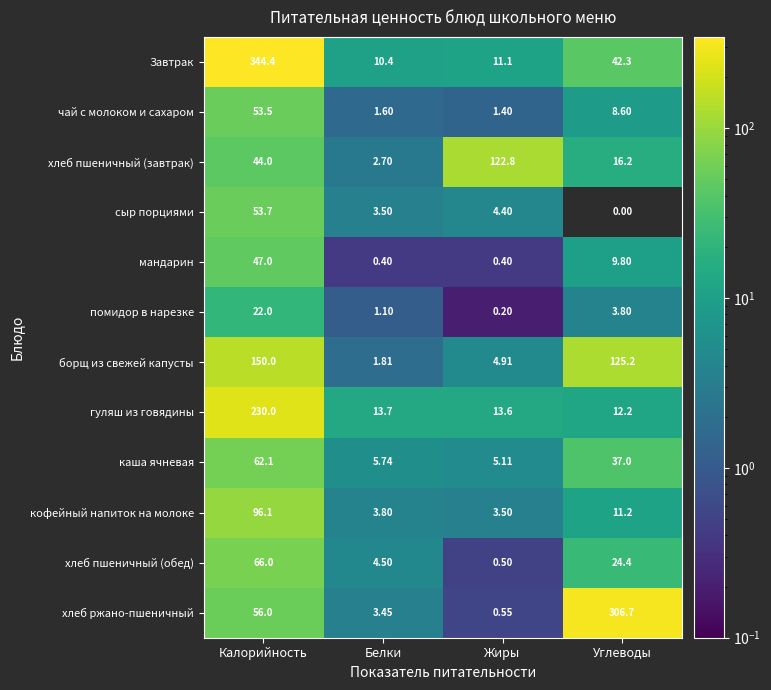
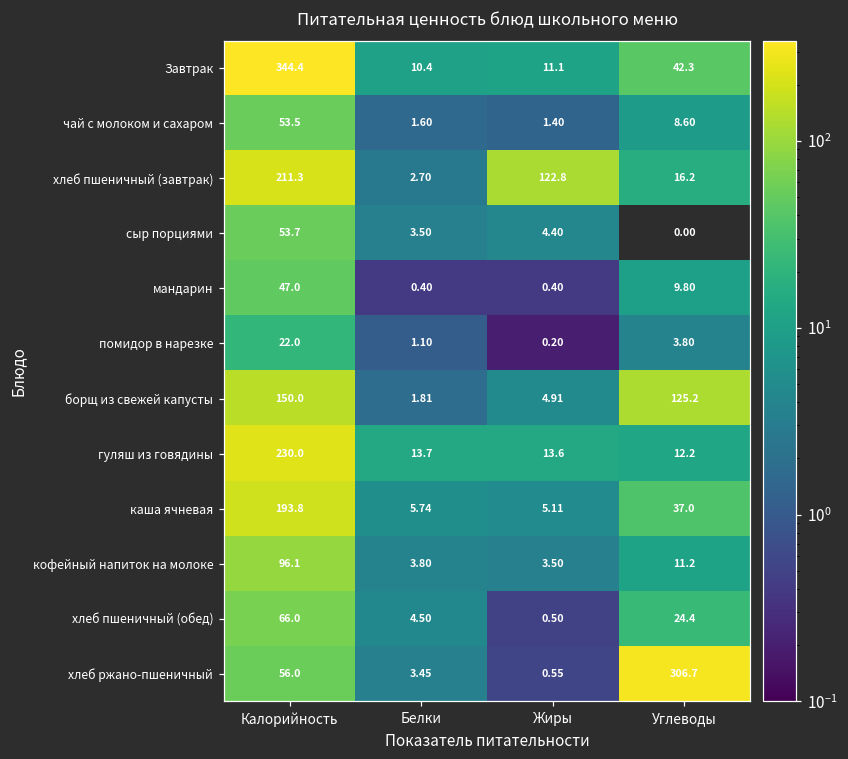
  {
    "Завтрак": {
      "Калорийность": 344.4,
      "Белки": 10.4,
      "Жиры": 11.1,
      "Углеводы": 42.3
    },
    "чай с молоком и сахаром": {
      "Калорийность": 53.5,
      "Белки": 1.60,
      "Жиры": 1.40,
      "Углеводы": 8.60
    },
    "хлеб пшеничный (завтрак)": {
-     "Калорийность": 44.0,
+     "Калорийность": 211.3,
      "Белки": 2.70,
      "Жиры": 122.8,
      "Углеводы": 16.2
    },
    "сыр порциями": {
      "Калорийность": 53.7,
      "Белки": 3.50,
      "Жиры": 4.40,
      "Углеводы": 0.00
    },
    "мандарин": {
      "Калорийность": 47.0,
      "Белки": 0.40,
      "Жиры": 0.40,
      "Углеводы": 9.80
    },
    "помидор в нарезке": {
      "Калорийность": 22.0,
      "Белки": 1.10,
      "Жиры": 0.20,
      "Углеводы": 3.80
    },
    "борщ из свежей капусты": {
      "Калорийность": 150.0,
      "Белки": 1.81,
      "Жиры": 4.91,
      "Углеводы": 125.2
    },
    "гуляш из говядины": {
      "Калорийность": 230.0,
      "Белки": 13.7,
      "Жиры": 13.6,
      "Углеводы": 12.2
    },
    "каша ячневая": {
-     "Калорийность": 62.1,
+     "Калорийность": 193.8,
      "Белки": 5.74,
      "Жиры": 5.11,
      "Углеводы": 37.0
    },
    "кофейный напиток на молоке": {
      "Калорийность": 96.1,
      "Белки": 3.80,
      "Жиры": 3.50,
      "Углеводы": 11.2
    },
    "хлеб пшеничный (обед)": {
      "Калорийность": 66.0,
      "Белки": 4.50,
      "Жиры": 0.50,
      "Углеводы": 24.4
    },
    "хлеб ржано-пшеничный": {
      "Калорийность": 56.0,
      "Белки": 3.45,
      "Жиры": 0.55,
      "Углеводы": 306.7
    }
  }
